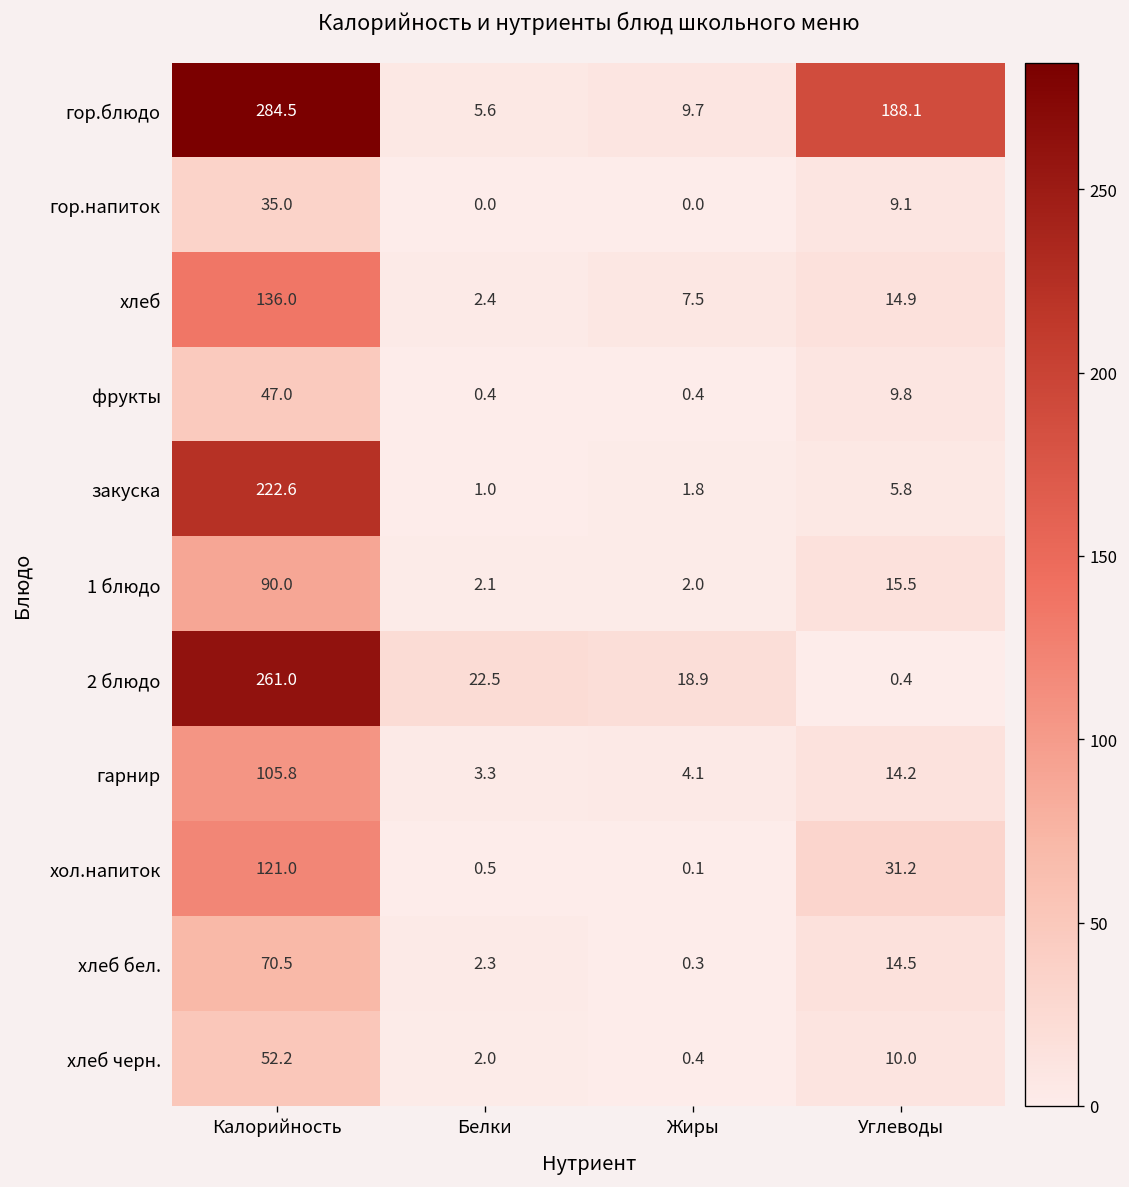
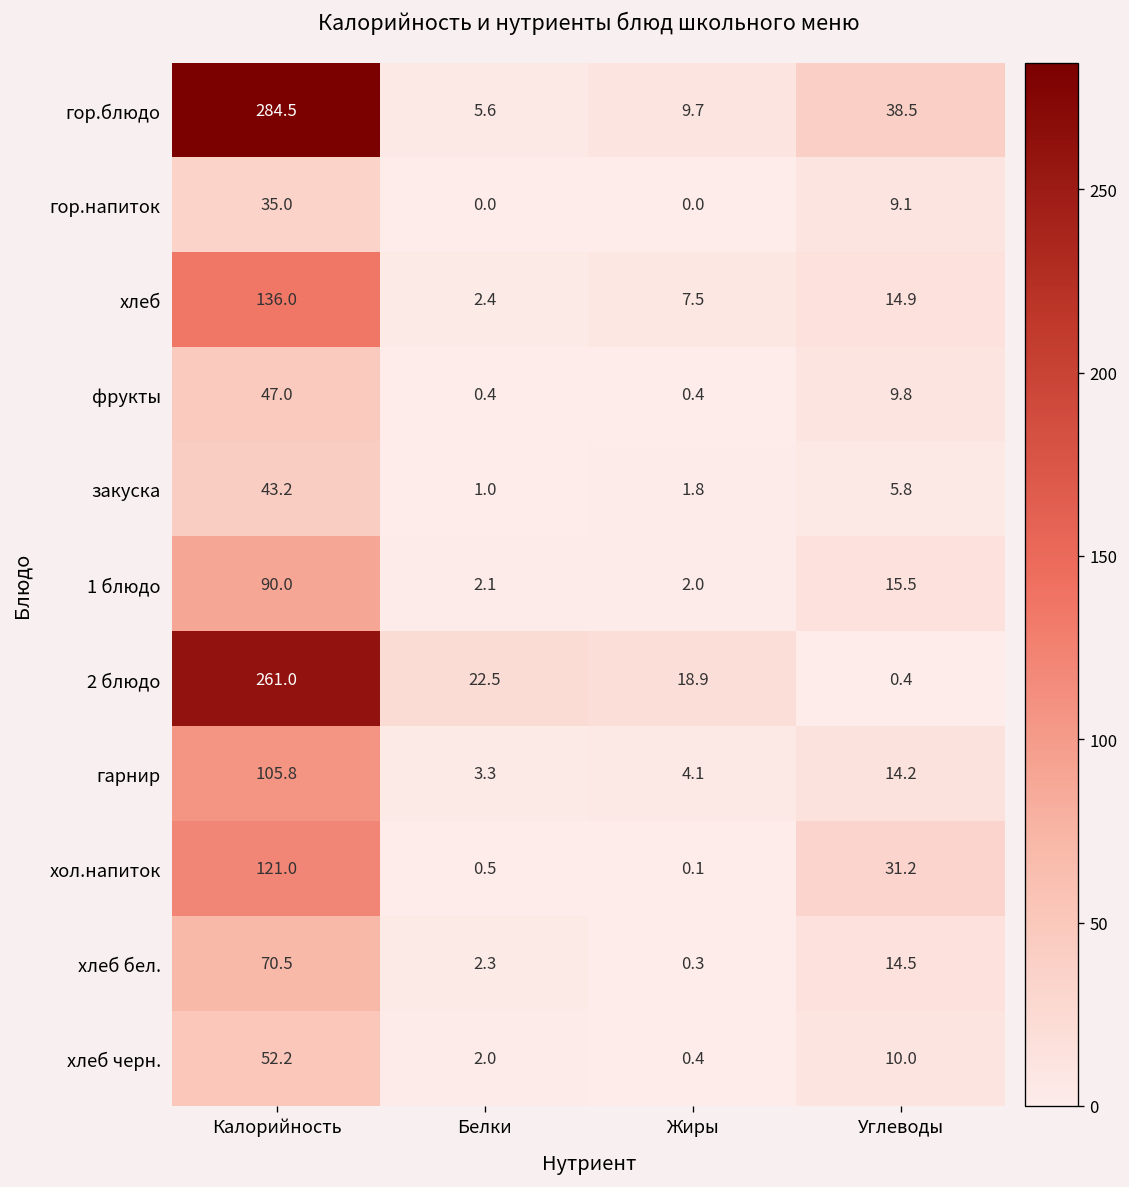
  {
    "гор.блюдо": {
      "Калорийность": 284.5,
      "Белки": 5.6,
      "Жиры": 9.7,
-     "Углеводы": 188.1
+     "Углеводы": 38.5
    },
    "гор.напиток": {
      "Калорийность": 35.0,
      "Белки": 0.0,
      "Жиры": 0.0,
      "Углеводы": 9.1
    },
    "хлеб": {
      "Калорийность": 136.0,
      "Белки": 2.4,
      "Жиры": 7.5,
      "Углеводы": 14.9
    },
    "фрукты": {
      "Калорийность": 47.0,
      "Белки": 0.4,
      "Жиры": 0.4,
      "Углеводы": 9.8
    },
    "закуска": {
-     "Калорийность": 222.6,
+     "Калорийность": 43.2,
      "Белки": 1.0,
      "Жиры": 1.8,
      "Углеводы": 5.8
    },
    "1 блюдо": {
      "Калорийность": 90.0,
      "Белки": 2.1,
      "Жиры": 2.0,
      "Углеводы": 15.5
    },
    "2 блюдо": {
      "Калорийность": 261.0,
      "Белки": 22.5,
      "Жиры": 18.9,
      "Углеводы": 0.4
    },
    "гарнир": {
      "Калорийность": 105.8,
      "Белки": 3.3,
      "Жиры": 4.1,
      "Углеводы": 14.2
    },
    "хол.напиток": {
      "Калорийность": 121.0,
      "Белки": 0.5,
      "Жиры": 0.1,
      "Углеводы": 31.2
    },
    "хлеб бел.": {
      "Калорийность": 70.5,
      "Белки": 2.3,
      "Жиры": 0.3,
      "Углеводы": 14.5
    },
    "хлеб черн.": {
      "Калорийность": 52.2,
      "Белки": 2.0,
      "Жиры": 0.4,
      "Углеводы": 10.0
    }
  }
